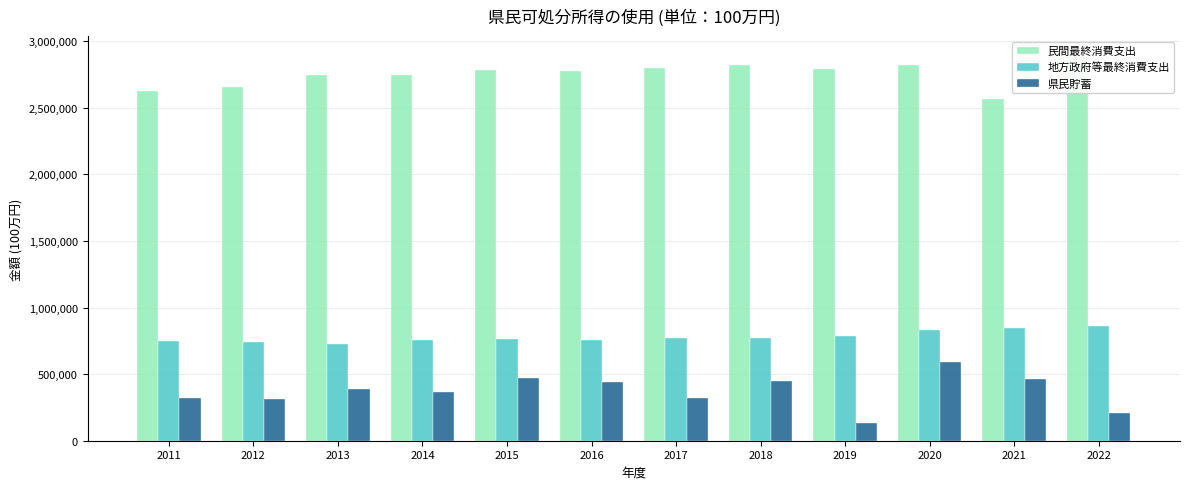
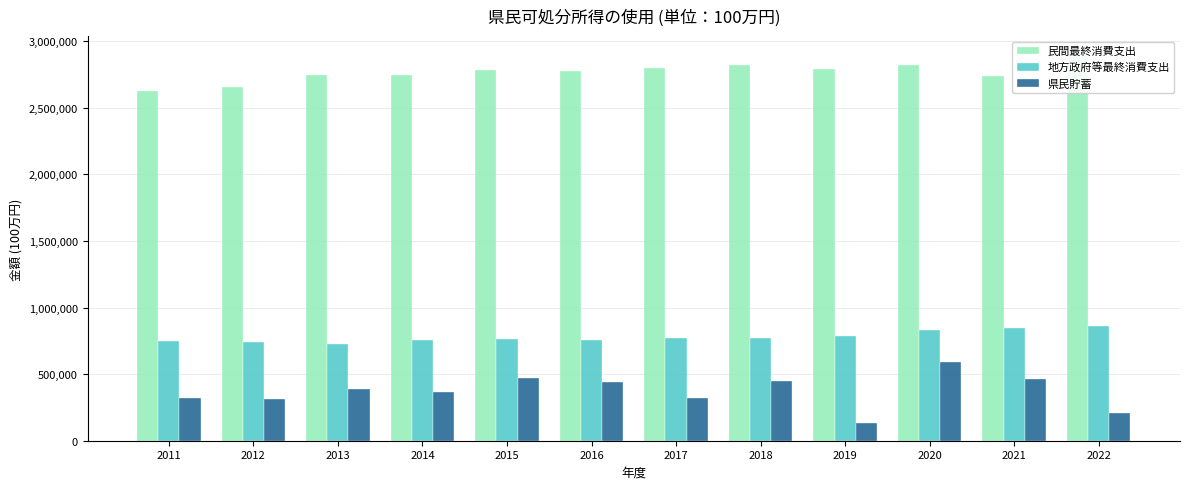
  {
    "民間最終消費支出": {
      "2011": "2,630,000",
      "2012": "2,650,000",
      "2013": "2,740,000",
      "2014": "2,740,000",
      "2015": "2,780,000",
      "2016": "2,780,000",
      "2017": "2,800,000",
      "2018": "2,820,000",
      "2019": "2,790,000",
      "2020": "2,820,000",
-     "2021": "2,560,000"
+     "2021": "2,730,000"
    },
    "地方政府等最終消費支出": {
      "2011": "750,000",
      "2012": "740,000",
      "2013": "730,000",
      "2014": "760,000",
      "2015": "760,000",
      "2016": "760,000",
      "2017": "770,000",
      "2018": "770,000",
      "2019": "790,000",
      "2020": "830,000",
      "2021": "850,000",
      "2022": "860,000"
    },
    "県民貯蓄": {
      "2011": "320,000",
      "2012": "320,000",
      "2013": "390,000",
      "2014": "370,000",
      "2015": "470,000",
      "2016": "440,000",
      "2017": "320,000",
      "2018": "450,000",
      "2019": "130,000",
      "2020": "590,000",
      "2021": "460,000",
      "2022": "210,000"
    }
  }
